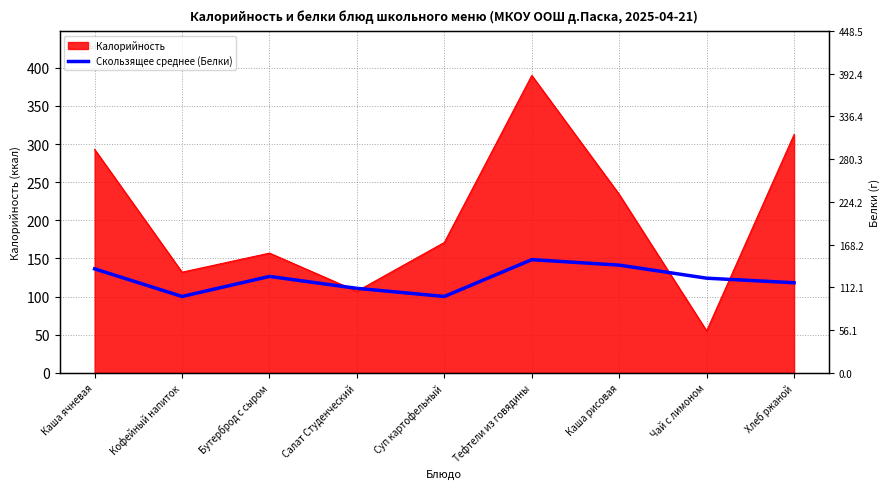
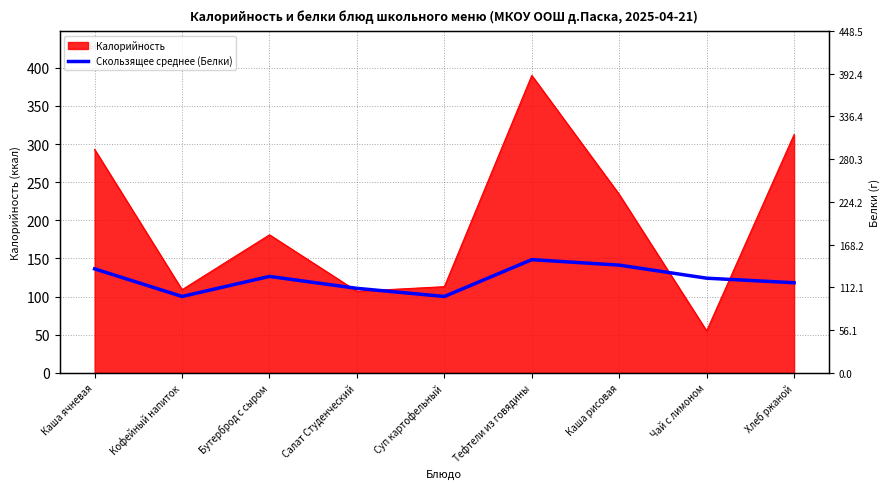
  {
    "Калорийность": {
      "Каша ячневая": 290,
-     "Кофейный напиток": 130,
-     "Бутерброд с сыром": 160,
+     "Кофейный напиток": 110,
+     "Бутерброд с сыром": 180,
      "Салат Студенческий": 110,
-     "Суп картофельный": 170,
+     "Суп картофельный": 110,
      "Тефтели из говядины": 390,
      "Каша рисовая": 230,
      "Чай с лимоном": 60,
      "Хлеб ржаной": 310
    },
    "Скользящее среднее (Белки)": {
      "Каша ячневая": 140,
      "Кофейный напиток": 100,
      "Бутерброд с сыром": 130,
      "Салат Студенческий": 110,
      "Суп картофельный": 100,
      "Тефтели из говядины": 150,
      "Каша рисовая": 140,
      "Чай с лимоном": 120,
      "Хлеб ржаной": 120
    }
  }
